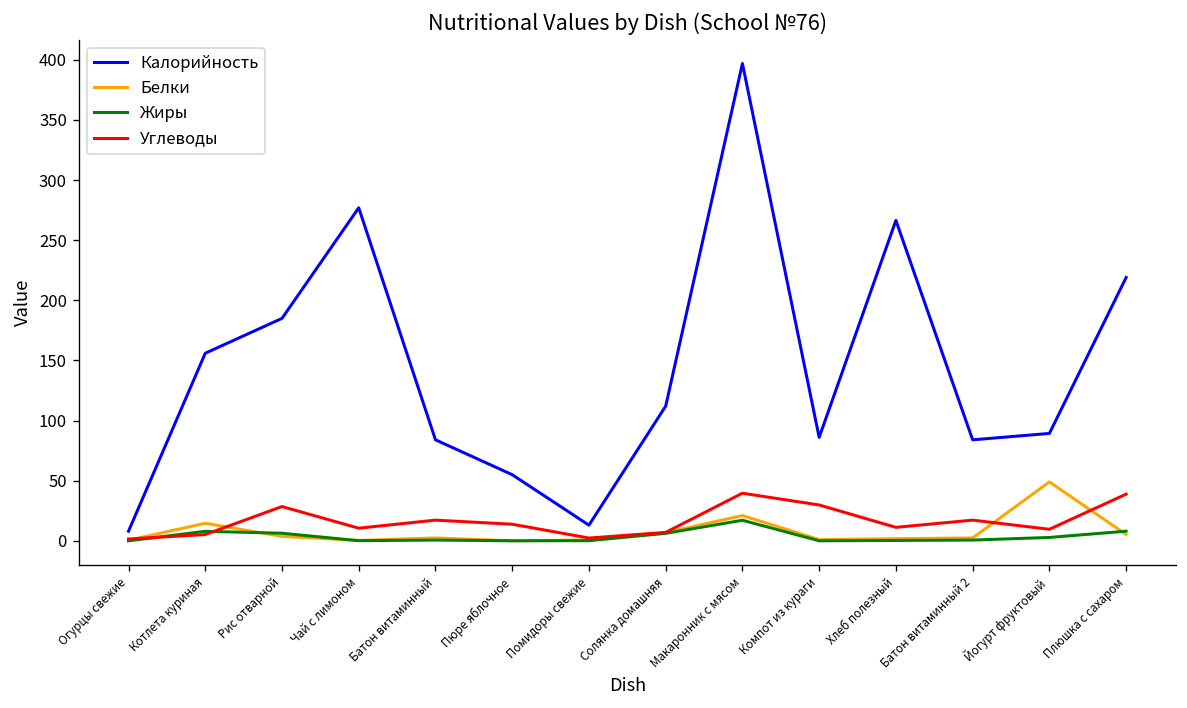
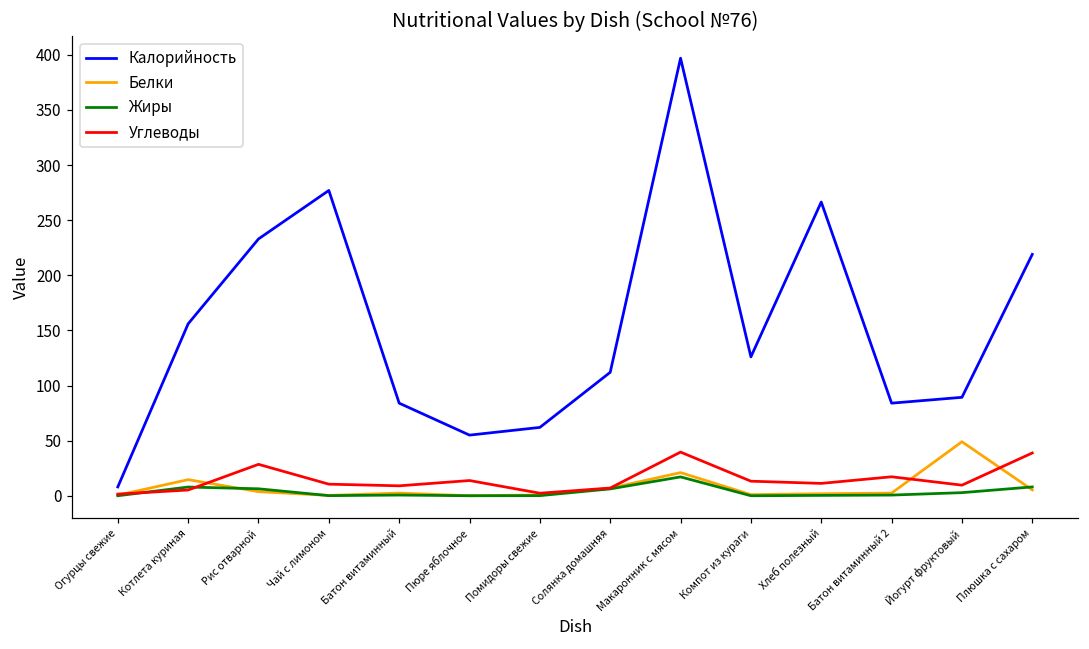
  {
    "Калорийность": {
      "Огурцы свежие": 8,
      "Котлета куриная": 156,
-     "Рис отварной": 185,
+     "Рис отварной": 233,
      "Чай с лимоном": 277,
      "Батон витаминный": 84,
      "Пюре яблочное": 55,
-     "Помидоры свежие": 13,
+     "Помидоры свежие": 62,
      "Солянка домашняя": 112,
      "Макаронник с мясом": 397,
-     "Компот из кураги": 86,
+     "Компот из кураги": 126,
      "Хлеб полезный": 267,
      "Батон витаминный 2": 84,
      "Йогурт фруктовый": 89,
      "Плюшка с сахаром": 219
    },
    "Белки": {
      "Котлета куриная": 15,
      "Рис отварной": 4,
      "Макаронник с мясом": 21,
      "Йогурт фруктовый": 49,
      "Плюшка с сахаром": 5
    },
    "Жиры": {
      "Котлета куриная": 8,
      "Рис отварной": 6,
      "Макаронник с мясом": 17,
      "Йогурт фруктовый": 3,
      "Плюшка с сахаром": 8
    },
    "Углеводы": {
      "Котлета куриная": 5,
      "Рис отварной": 29,
      "Чай с лимоном": 11,
-     "Батон витаминный": 17,
+     "Батон витаминный": 9,
      "Пюре яблочное": 14,
      "Макаронник с мясом": 40,
-     "Компот из кураги": 30,
+     "Компот из кураги": 13,
      "Хлеб полезный": 11,
      "Батон витаминный 2": 17,
      "Йогурт фруктовый": 10,
      "Плюшка с сахаром": 39
    }
  }
